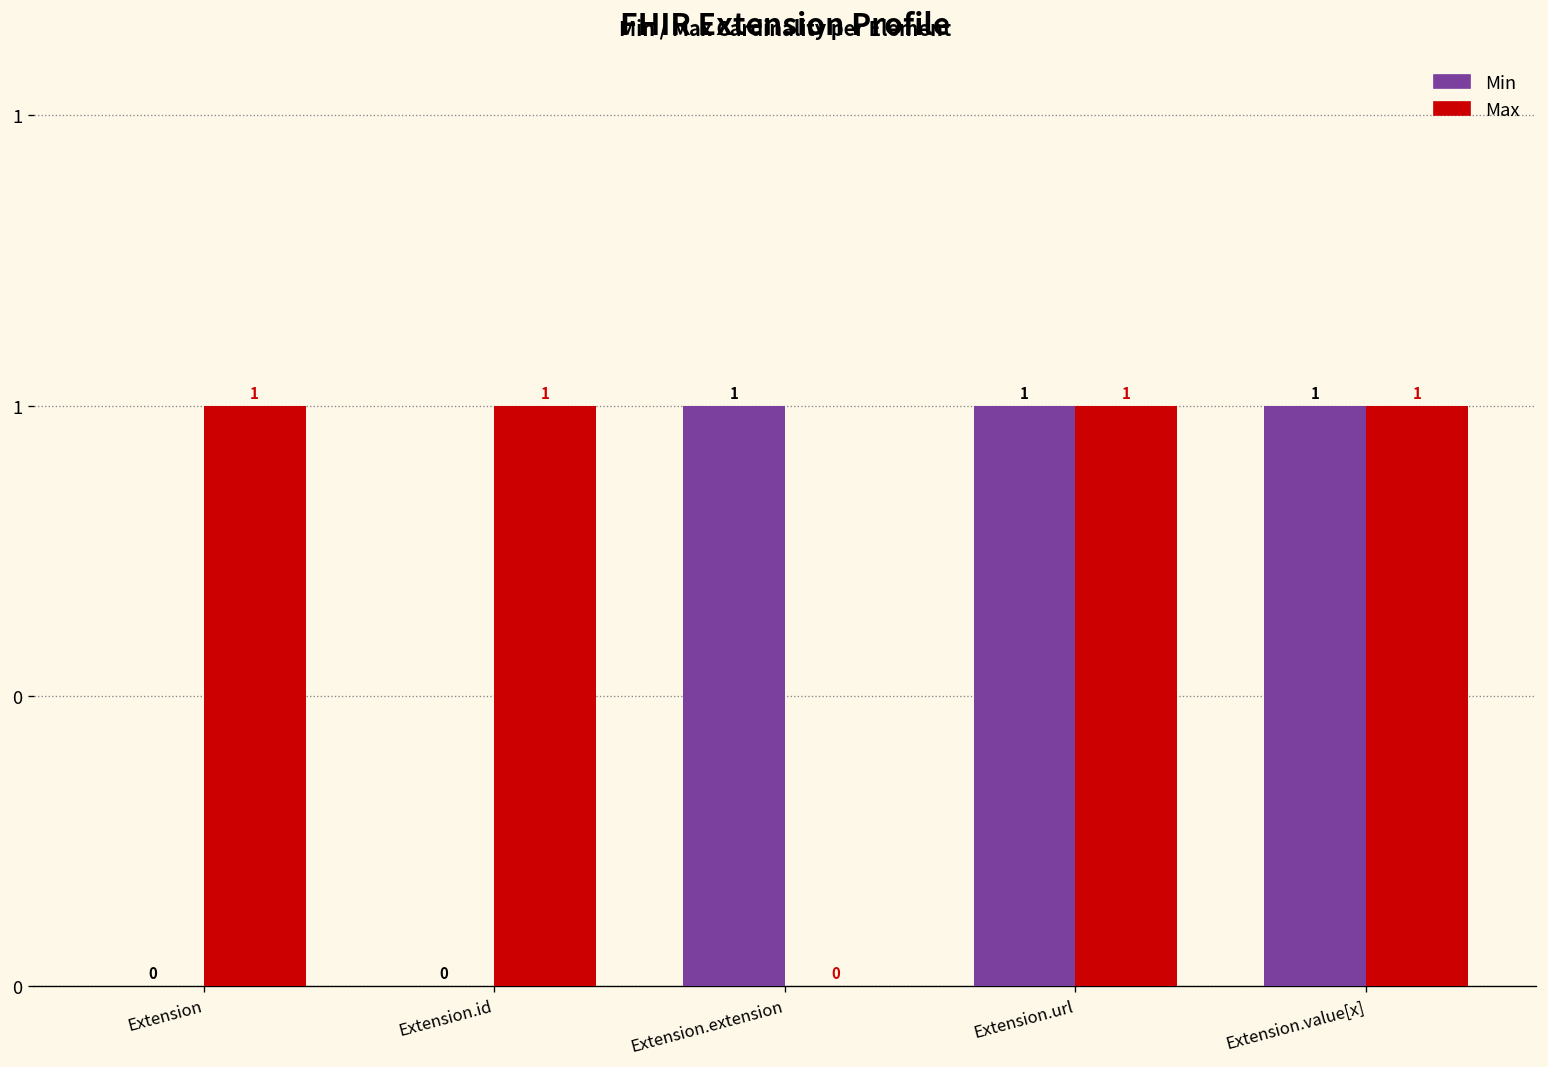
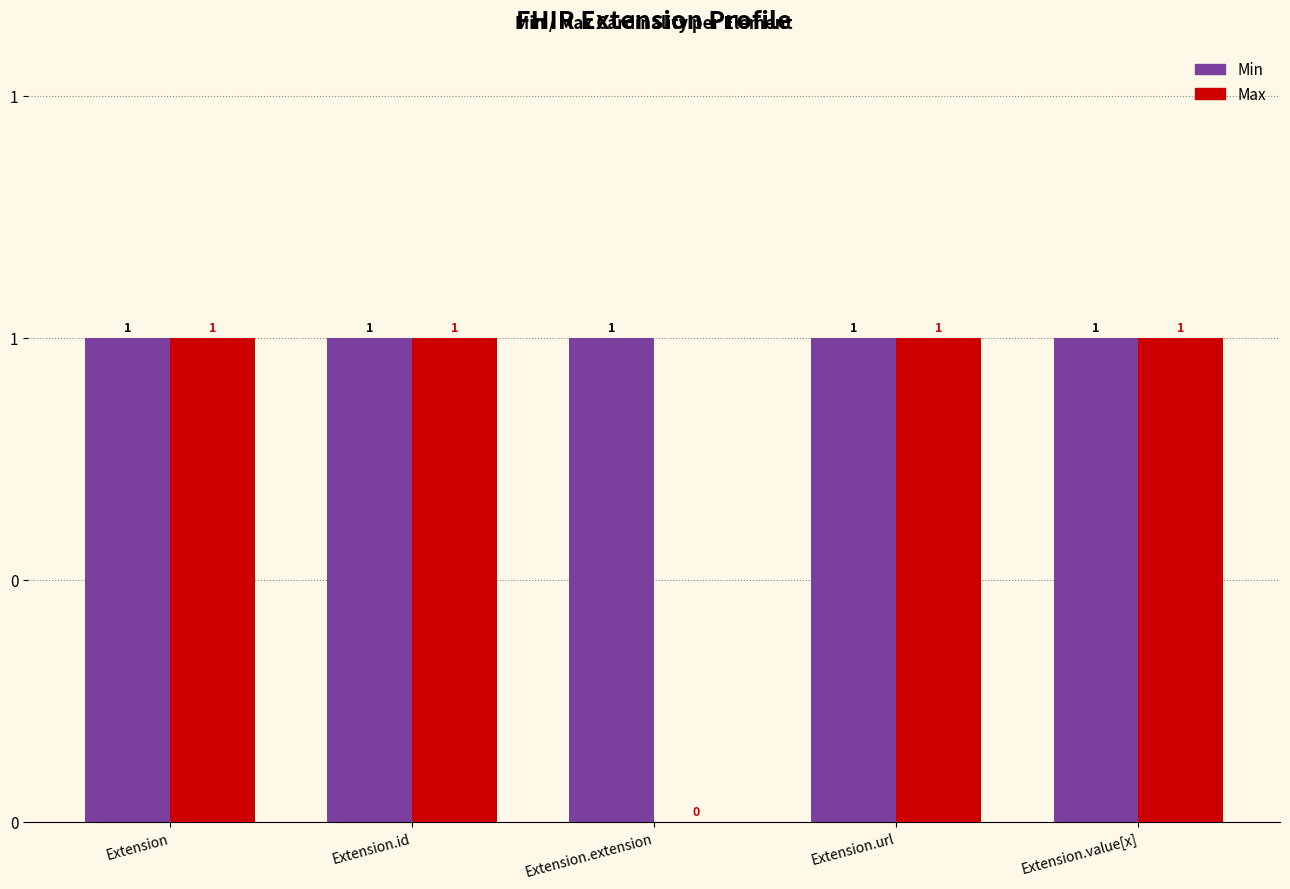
  {
    "Min": {
-     "Extension": 0,
-     "Extension.id": 0,
+     "Extension": 1,
+     "Extension.id": 1,
      "Extension.extension": 1,
      "Extension.url": 1,
      "Extension.value[x]": 1
    },
    "Max": {
      "Extension": 1,
      "Extension.id": 1,
      "Extension.extension": 0,
      "Extension.url": 1,
      "Extension.value[x]": 1
    }
  }
